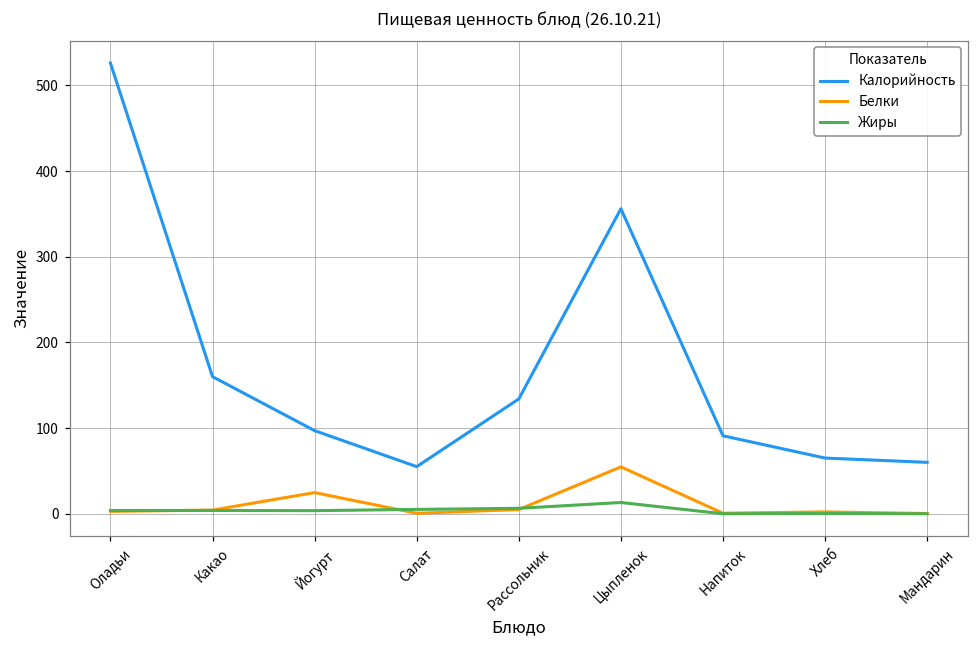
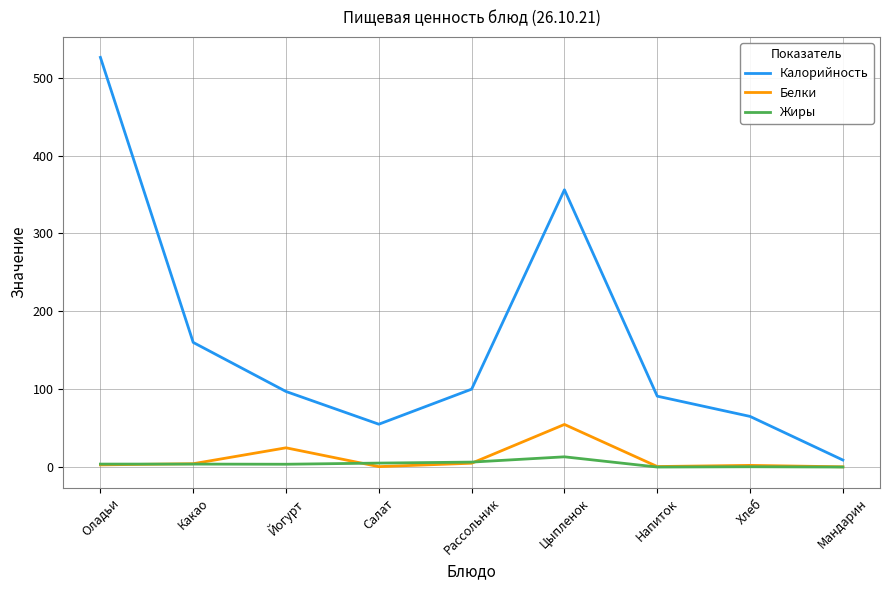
  {
    "Калорийность": {
      "Оладьи": 530,
      "Какао": 160,
      "Йогурт": 100,
      "Салат": 60,
-     "Рассольник": 130,
+     "Рассольник": 100,
      "Цыпленок": 360,
      "Напиток": 90,
      "Хлеб": 70,
-     "Мандарин": 60
+     "Мандарин": 10
    },
    "Белки": {
      "Йогурт": 20,
      "Салат": 0,
      "Цыпленок": 50
    },
    "Жиры": {
      "Йогурт": 0,
      "Салат": 10,
      "Цыпленок": 10
    }
  }
